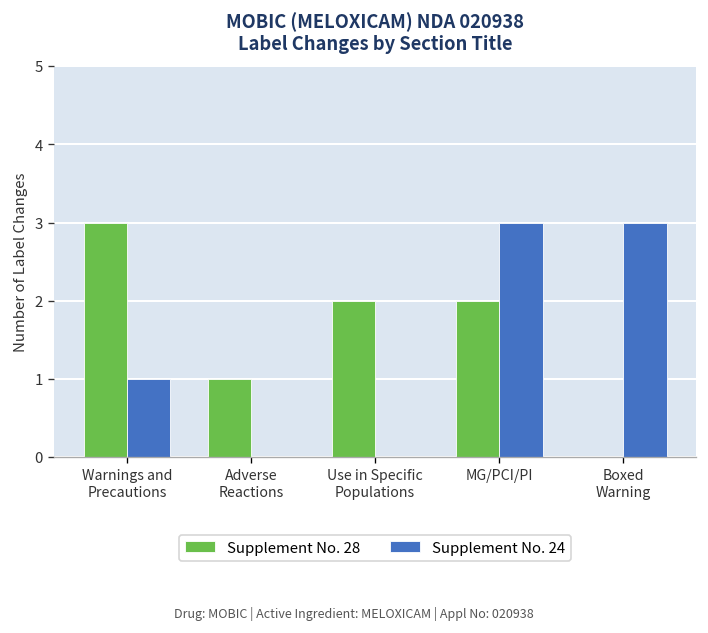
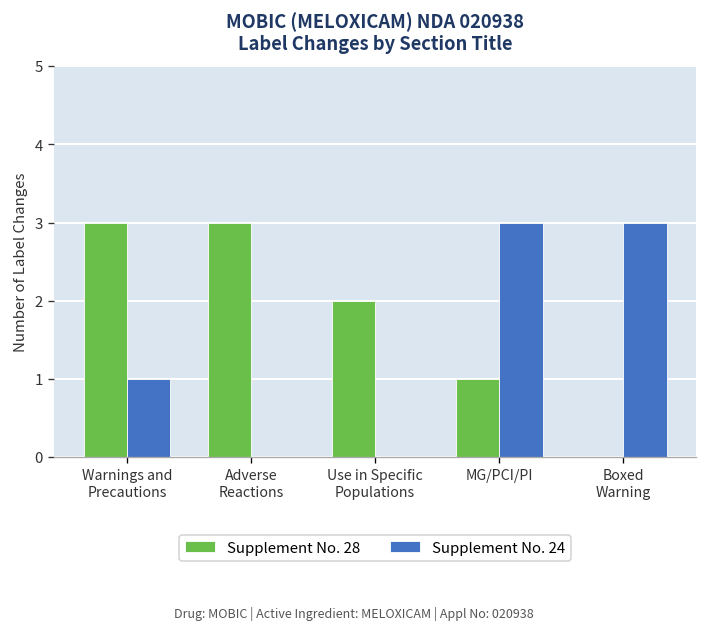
  {
    "Supplement No. 28": {
      "Warnings and Precautions": 3,
-     "Adverse Reactions": 1,
+     "Adverse Reactions": 3,
      "Use in Specific Populations": 2,
-     "MG/PCI/PI": 2,
+     "MG/PCI/PI": 1,
      "Boxed Warning": 0
    },
    "Supplement No. 24": {
      "Warnings and Precautions": 1,
      "Adverse Reactions": 0,
      "Use in Specific Populations": 0,
      "MG/PCI/PI": 3,
      "Boxed Warning": 3
    }
  }
